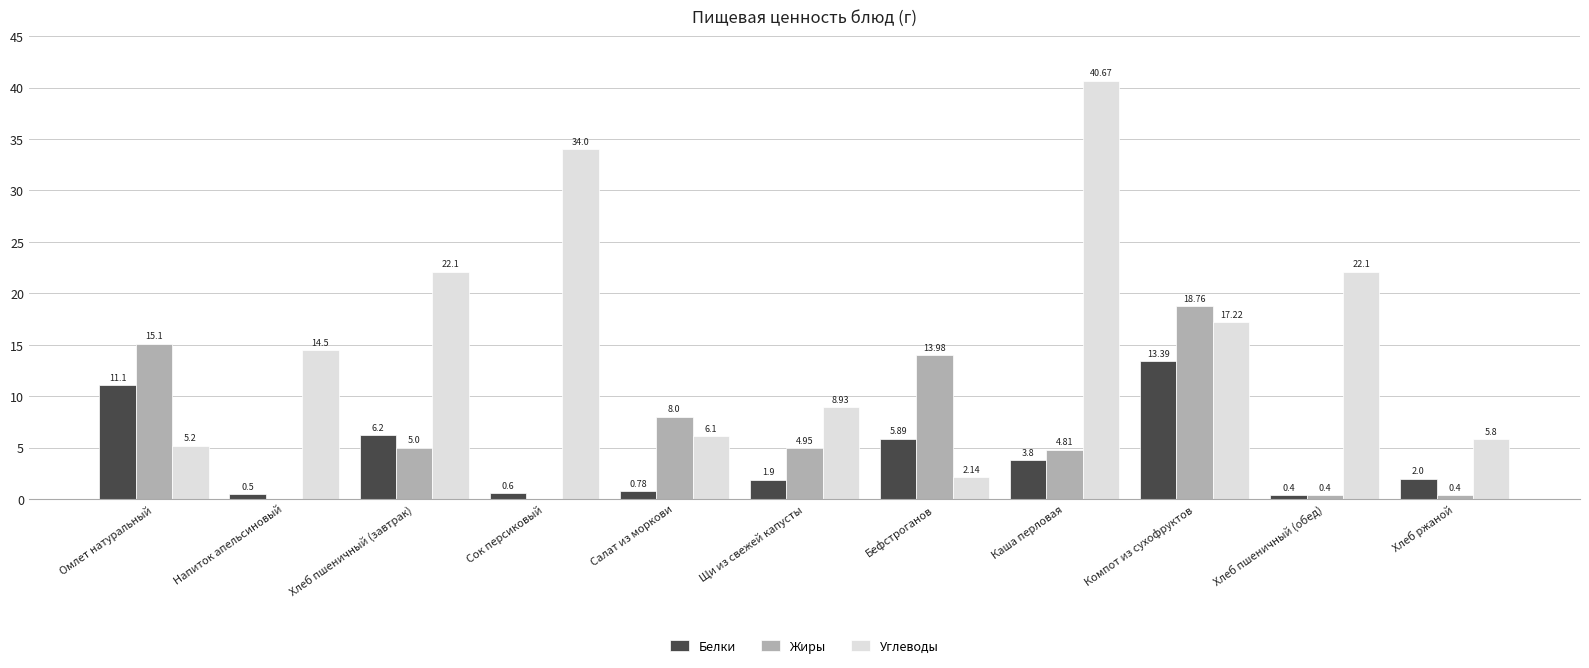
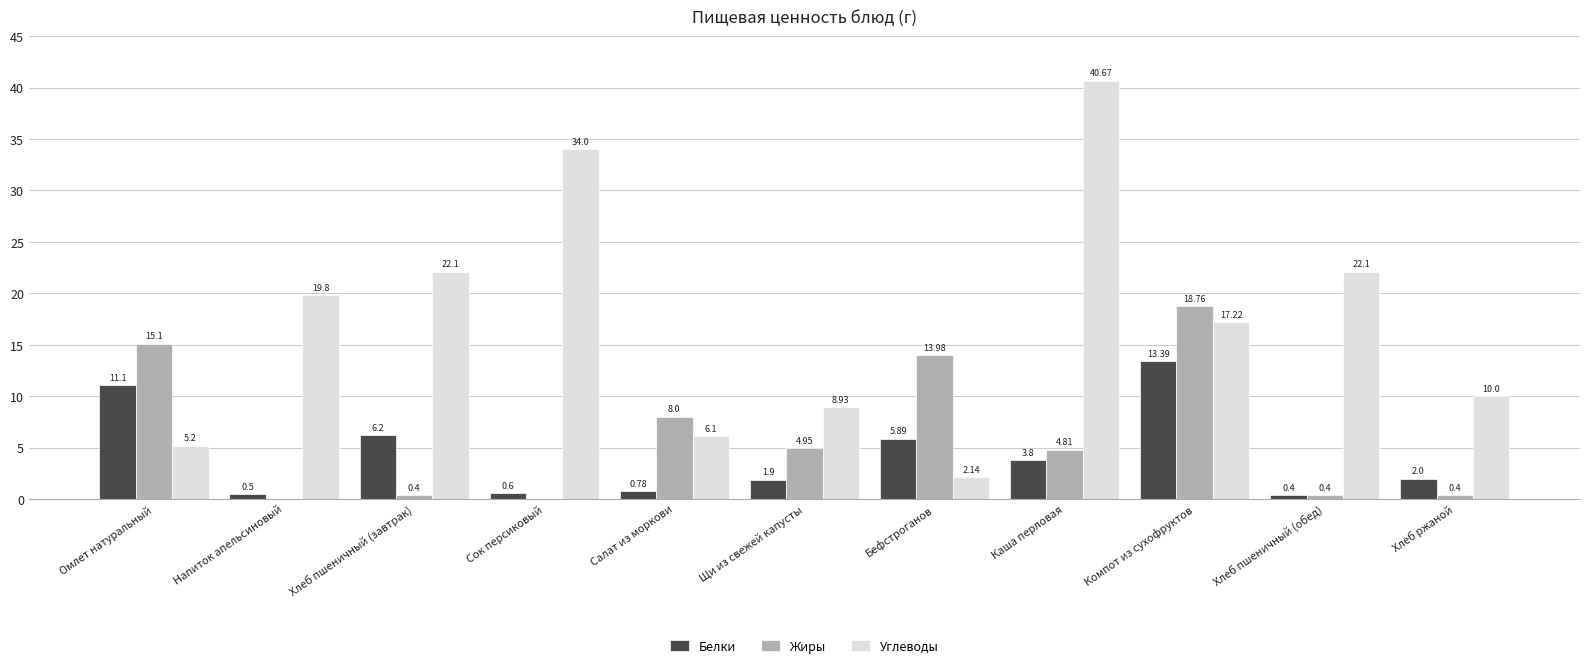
  {
    "Белки": {
      "Омлет натуральный": 11.1,
      "Напиток апельсиновый": 0.5,
      "Хлеб пшеничный (завтрак)": 6.2,
      "Сок персиковый": 0.6,
      "Салат из моркови": 0.78,
      "Щи из свежей капусты": 1.9,
      "Бефстроганов": 5.89,
      "Каша перловая": 3.8,
      "Компот из сухофруктов": 13.39,
      "Хлеб пшеничный (обед)": 0.4,
      "Хлеб ржаной": 2.0
    },
    "Жиры": {
      "Омлет натуральный": 15.1,
-     "Хлеб пшеничный (завтрак)": 5.0,
+     "Хлеб пшеничный (завтрак)": 0.4,
      "Салат из моркови": 8.0,
      "Щи из свежей капусты": 4.95,
      "Бефстроганов": 13.98,
      "Каша перловая": 4.81,
      "Компот из сухофруктов": 18.76,
      "Хлеб пшеничный (обед)": 0.4,
      "Хлеб ржаной": 0.4
    },
    "Углеводы": {
      "Омлет натуральный": 5.2,
-     "Напиток апельсиновый": 14.5,
+     "Напиток апельсиновый": 19.8,
      "Хлеб пшеничный (завтрак)": 22.1,
      "Сок персиковый": 34.0,
      "Салат из моркови": 6.1,
      "Щи из свежей капусты": 8.93,
      "Бефстроганов": 2.14,
      "Каша перловая": 40.67,
      "Компот из сухофруктов": 17.22,
      "Хлеб пшеничный (обед)": 22.1,
-     "Хлеб ржаной": 5.8
+     "Хлеб ржаной": 10.0
    }
  }
